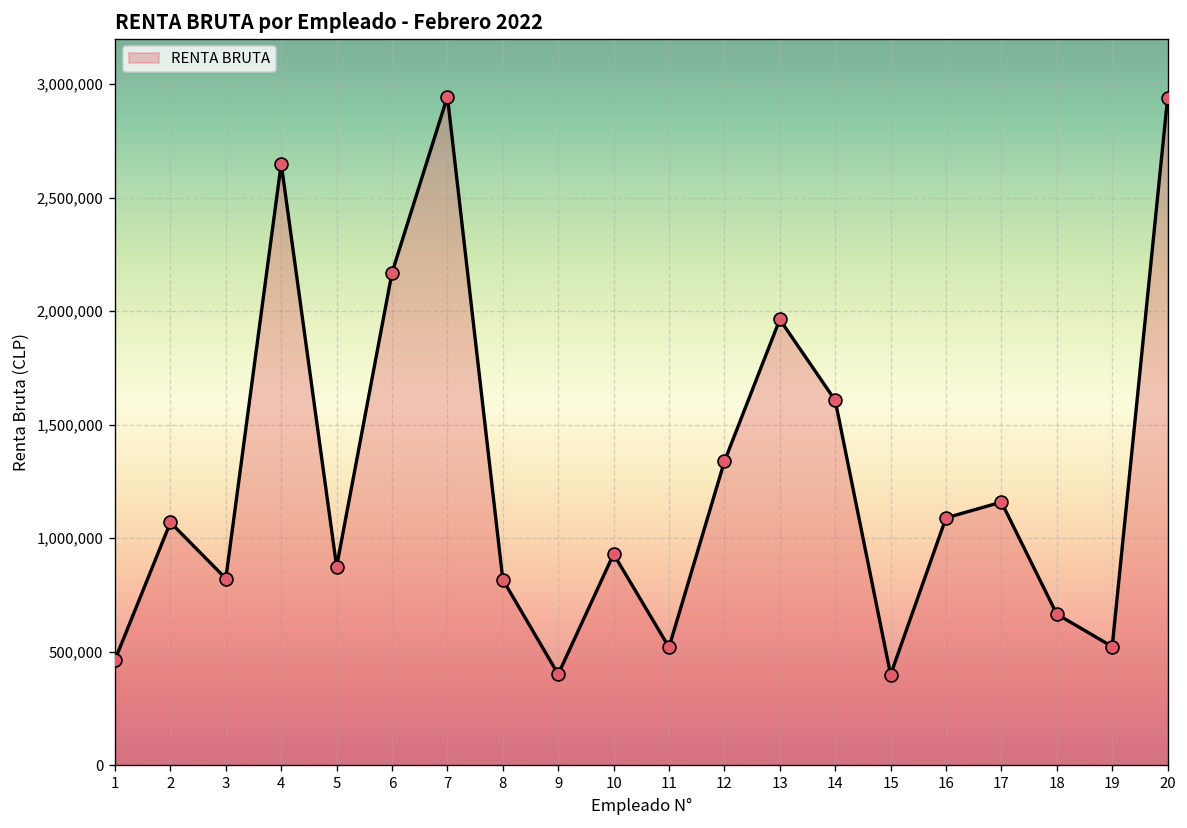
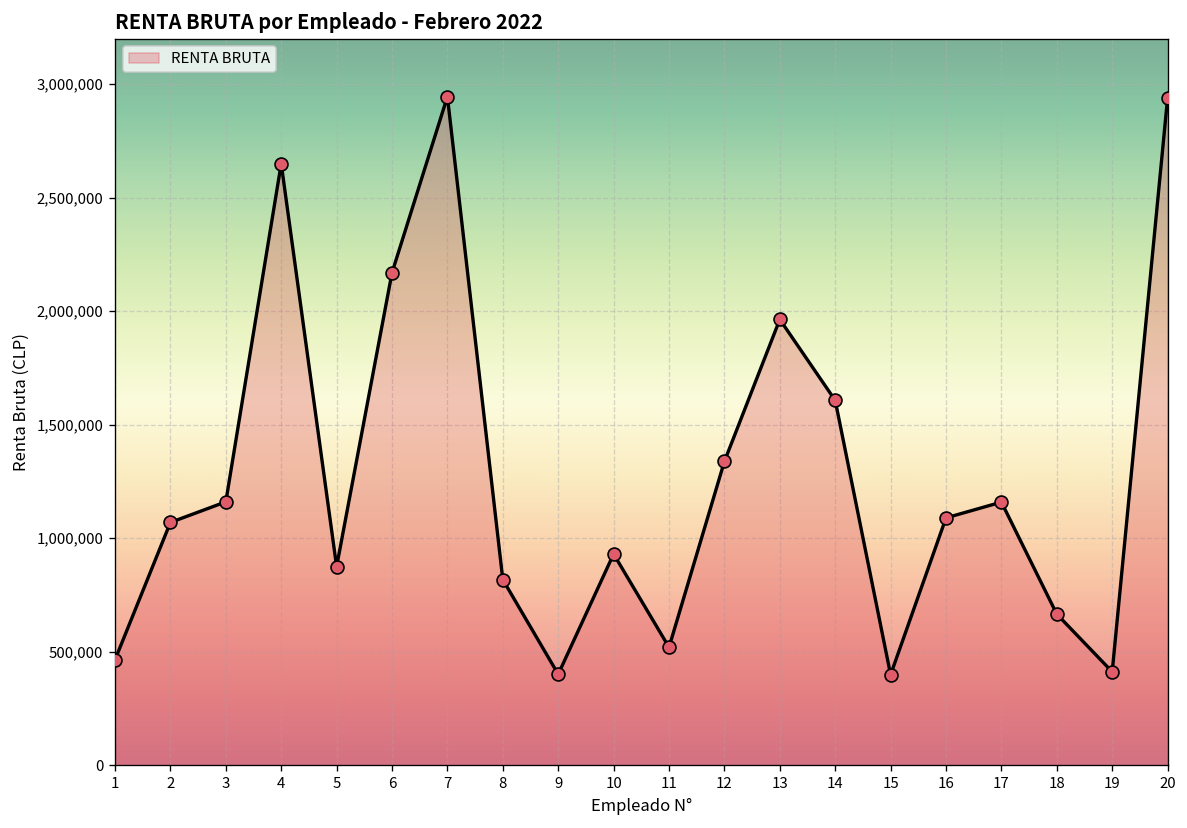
  {
    "1": "460,000",
    "2": "1,070,000",
-   "3": "820,000",
+   "3": "1,160,000",
    "4": "2,650,000",
    "5": "880,000",
    "6": "2,170,000",
    "7": "2,950,000",
    "8": "820,000",
    "9": "400,000",
    "10": "930,000",
    "11": "520,000",
    "12": "1,340,000",
    "13": "1,960,000",
    "14": "1,610,000",
    "15": "400,000",
    "16": "1,090,000",
    "17": "1,160,000",
    "18": "670,000",
-   "19": "520,000",
+   "19": "410,000",
    "20": "2,940,000"
  }
